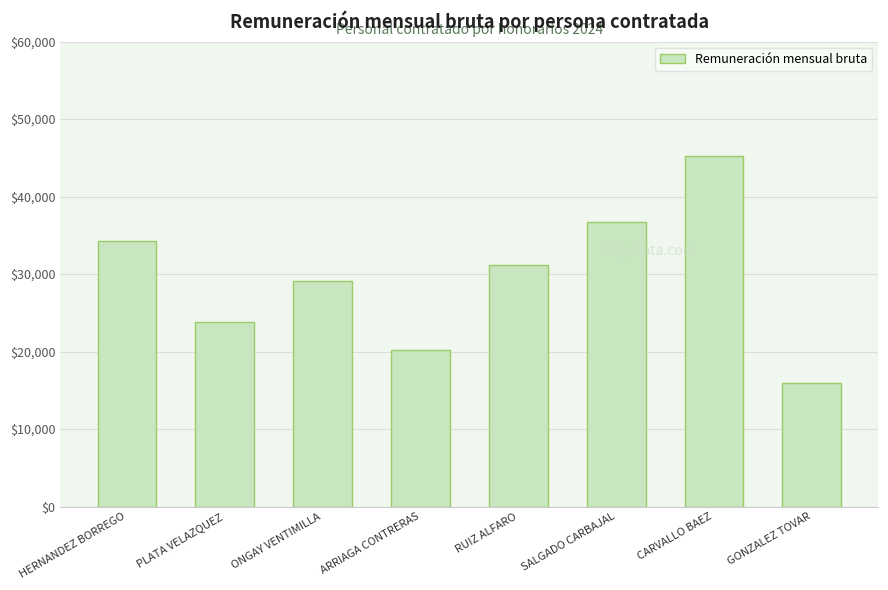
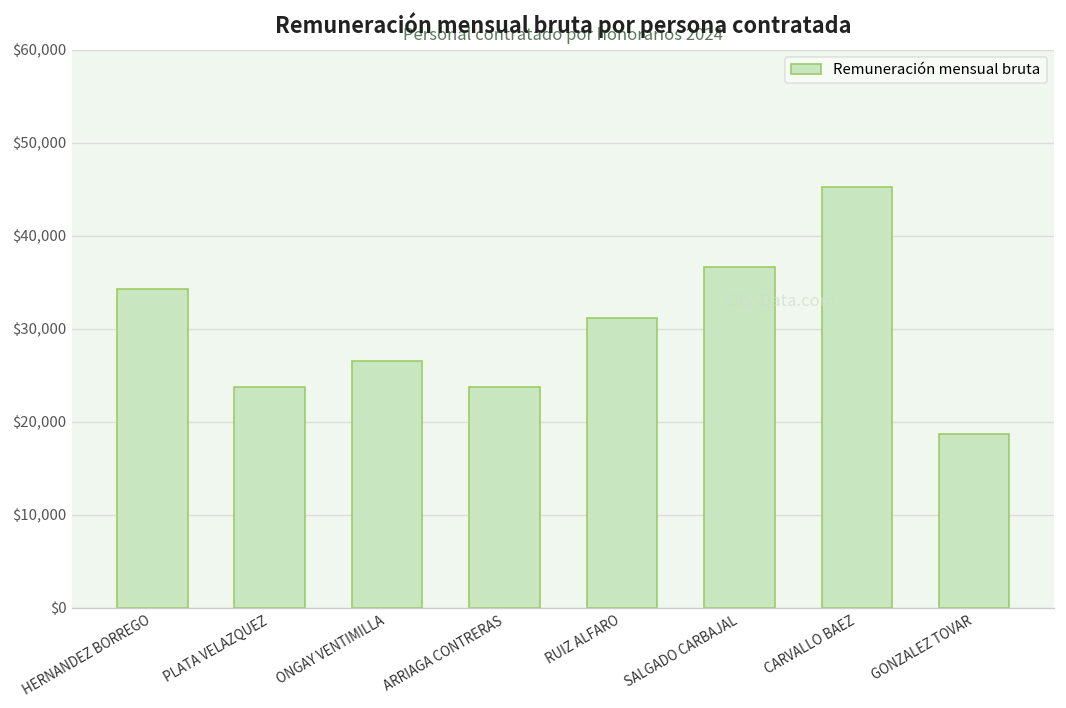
  {
    "HERNANDEZ BORREGO": "$34,000",
    "PLATA VELAZQUEZ": "$24,000",
-   "ONGAY VENTIMILLA": "$29,000",
-   "ARRIAGA CONTRERAS": "$20,000",
+   "ONGAY VENTIMILLA": "$27,000",
+   "ARRIAGA CONTRERAS": "$24,000",
    "RUIZ ALFARO": "$31,000",
    "SALGADO CARBAJAL": "$37,000",
    "CARVALLO BAEZ": "$45,000",
-   "GONZALEZ TOVAR": "$16,000"
+   "GONZALEZ TOVAR": "$19,000"
  }
